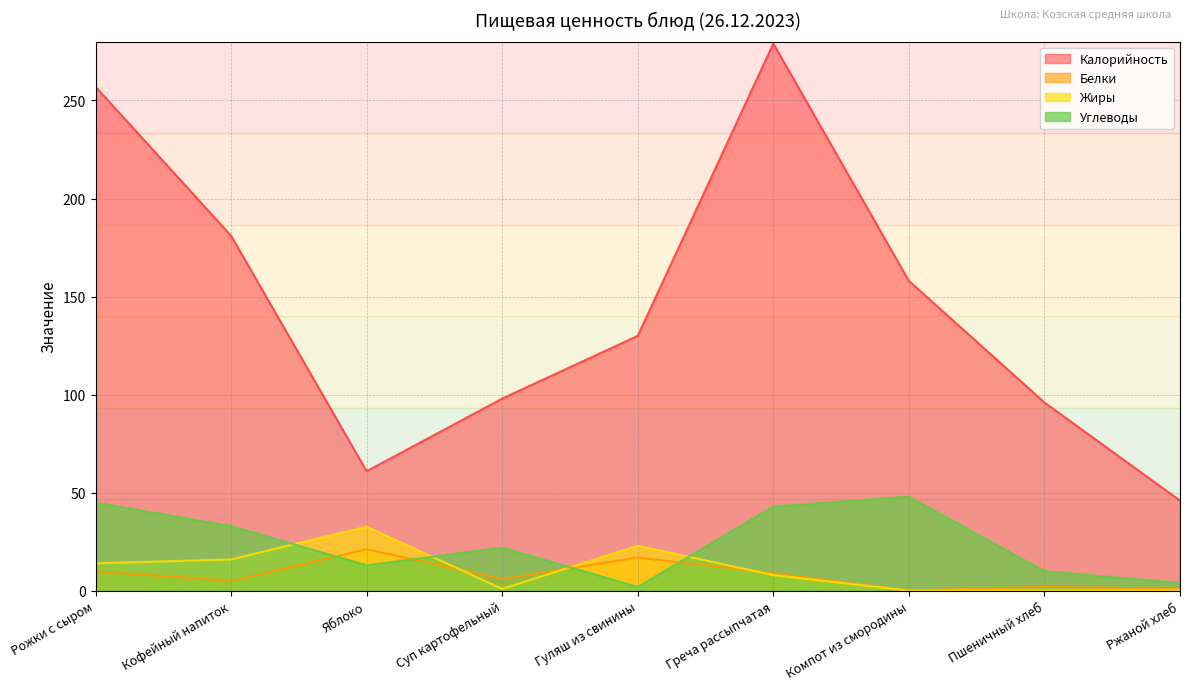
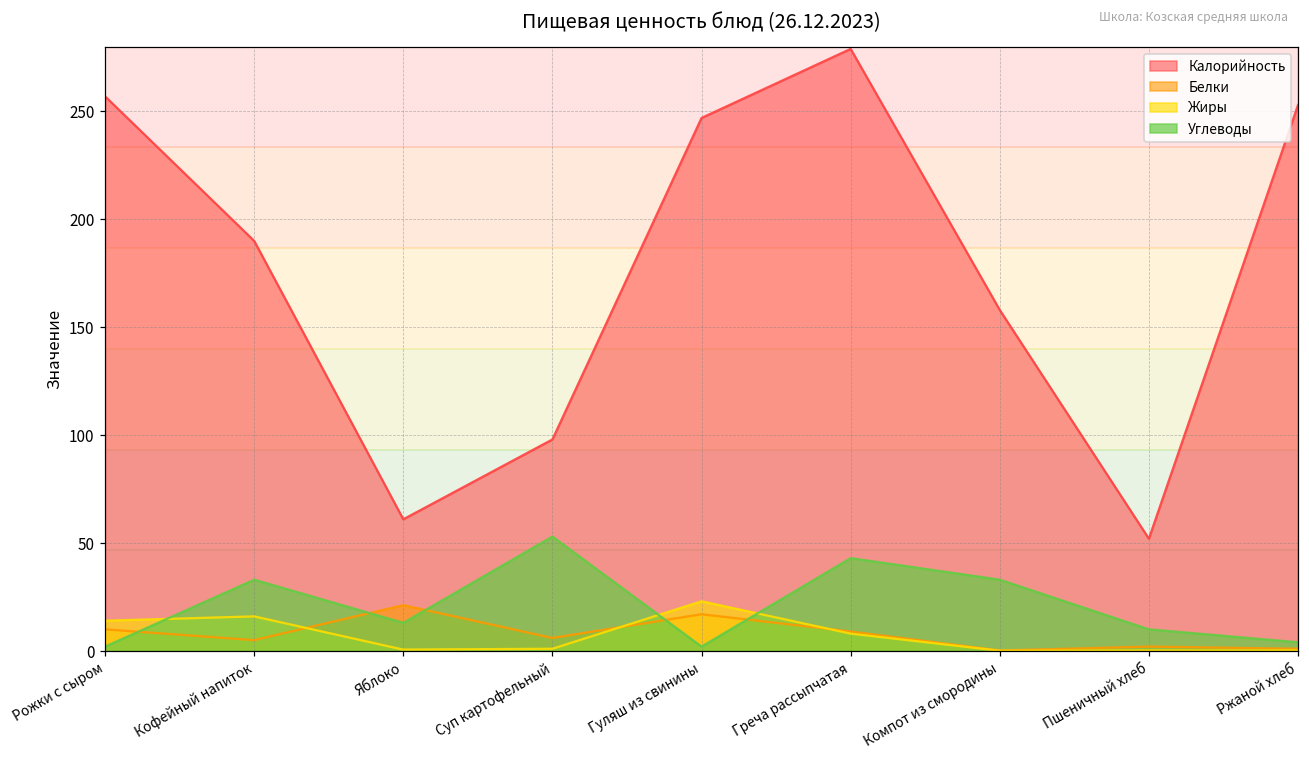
  {
    "Калорийность": {
      "Рожки с сыром": 257,
-     "Кофейный напиток": 181,
+     "Кофейный напиток": 190,
      "Яблоко": 61,
      "Суп картофельный": 98,
-     "Гуляш из свинины": 130,
+     "Гуляш из свинины": 247,
      "Греча рассыпчатая": 279,
      "Компот из смородины": 158,
-     "Пшеничный хлеб": 96,
-     "Ржаной хлеб": 46
+     "Пшеничный хлеб": 52,
+     "Ржаной хлеб": 253
    },
    "Белки": {
      "Рожки с сыром": 10,
      "Кофейный напиток": 5,
      "Яблоко": 21,
      "Суп картофельный": 6,
      "Гуляш из свинины": 17,
      "Пшеничный хлеб": 2
    },
    "Жиры": {
      "Рожки с сыром": 14,
      "Кофейный напиток": 16,
-     "Яблоко": 33,
+     "Яблоко": 1,
      "Суп картофельный": 1,
      "Гуляш из свинины": 23,
      "Пшеничный хлеб": 0
    },
    "Углеводы": {
-     "Рожки с сыром": 45,
+     "Рожки с сыром": 2,
      "Кофейный напиток": 33,
      "Яблоко": 13,
-     "Суп картофельный": 22,
+     "Суп картофельный": 53,
      "Гуляш из свинины": 2,
      "Греча рассыпчатая": 43,
-     "Компот из смородины": 48,
+     "Компот из смородины": 33,
      "Пшеничный хлеб": 10,
      "Ржаной хлеб": 4
    }
  }
